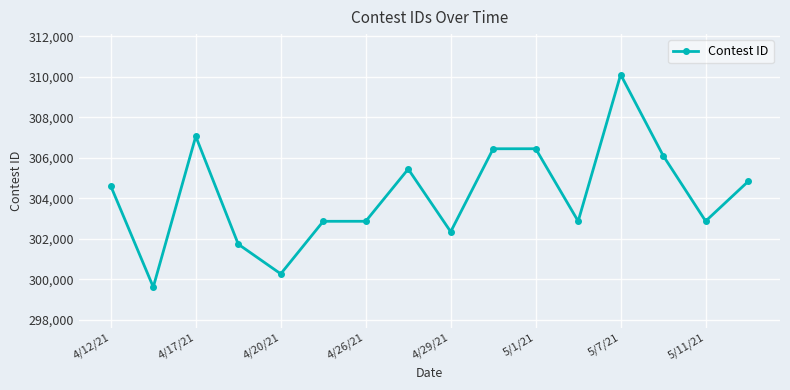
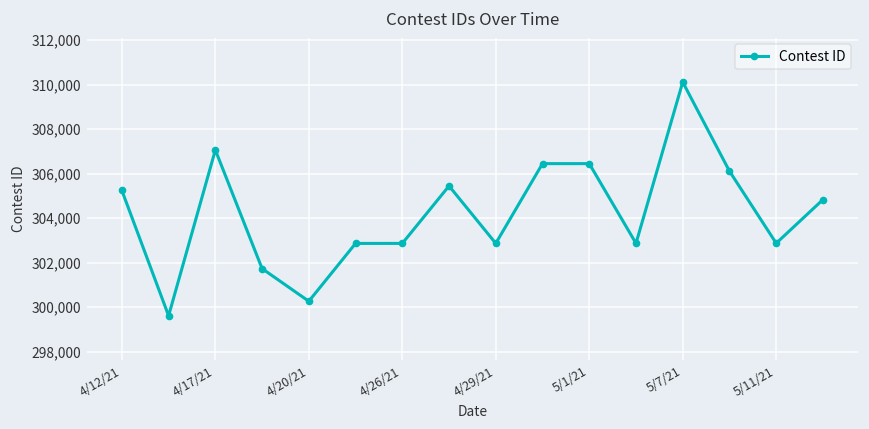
  {
-   "4/12/21": "304,600",
+   "4/12/21": "305,200",
    "4/17/21": "307,100",
    "4/20/21": "300,300",
    "4/26/21": "302,900",
-   "4/29/21": "302,400",
+   "4/29/21": "302,900",
    "5/7/21": "310,100",
    "5/11/21": "302,900"
  }
